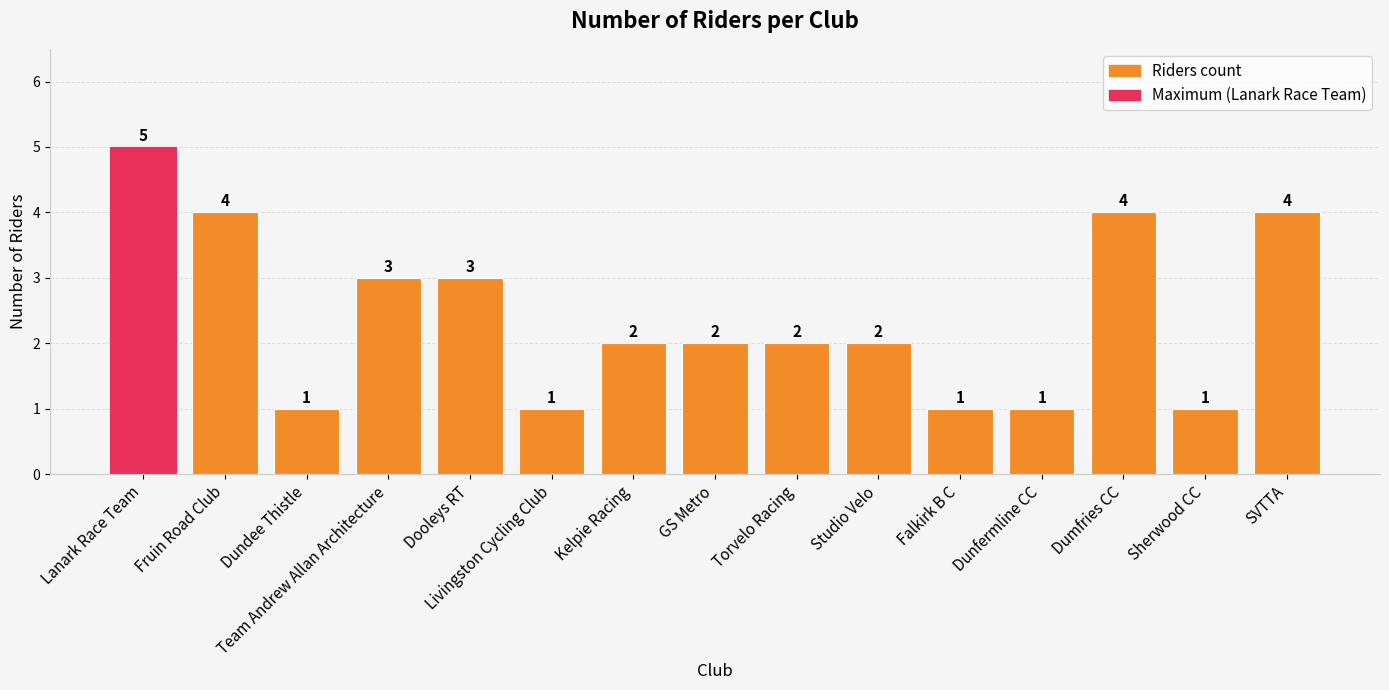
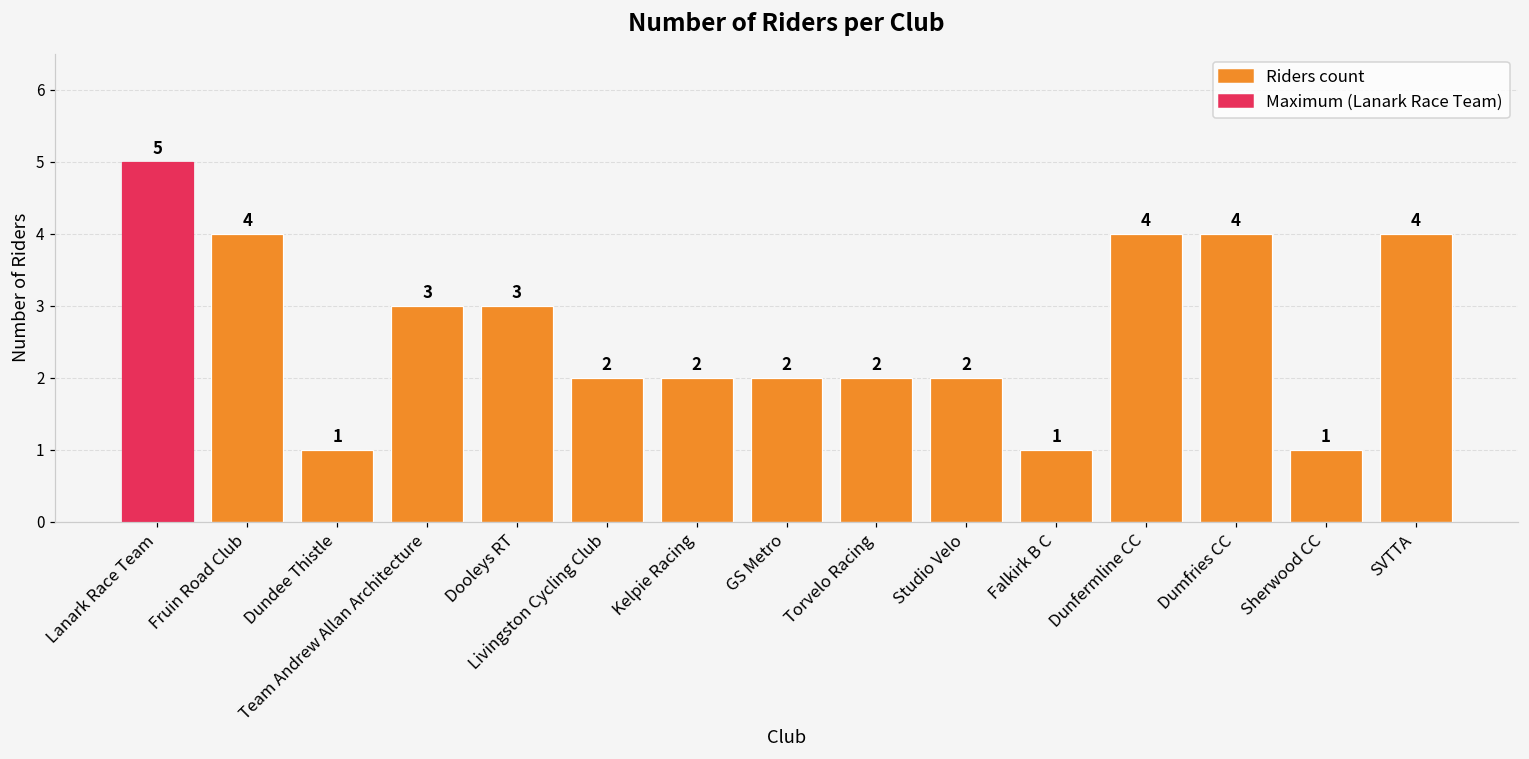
  {
    "Lanark Race Team": 5,
    "Fruin Road Club": 4,
    "Dundee Thistle": 1,
    "Team Andrew Allan Architecture": 3,
    "Dooleys RT": 3,
-   "Livingston Cycling Club": 1,
+   "Livingston Cycling Club": 2,
    "Kelpie Racing": 2,
    "GS Metro": 2,
    "Torvelo Racing": 2,
    "Studio Velo": 2,
    "Falkirk B C": 1,
-   "Dunfermline CC": 1,
+   "Dunfermline CC": 4,
    "Dumfries CC": 4,
    "Sherwood CC": 1,
    "SVTTA": 4
  }
